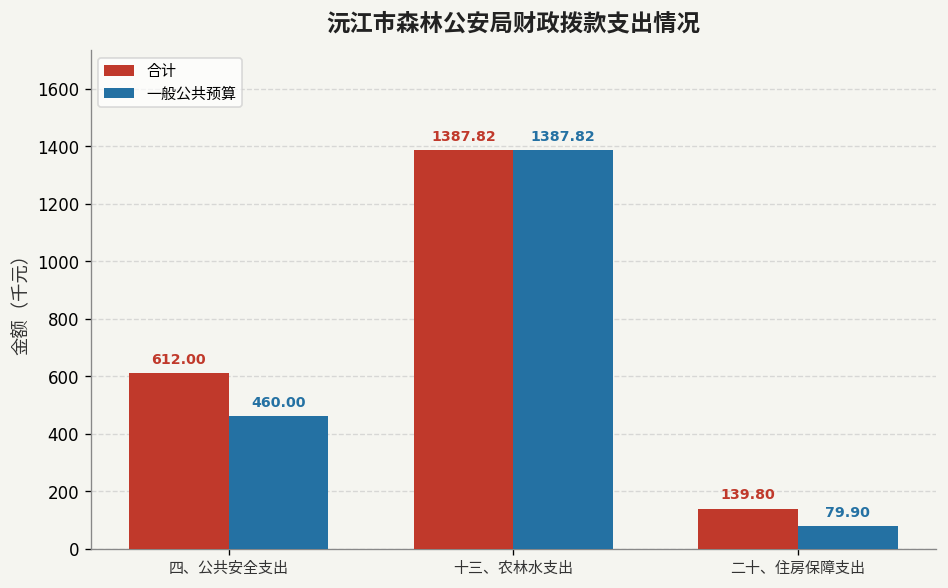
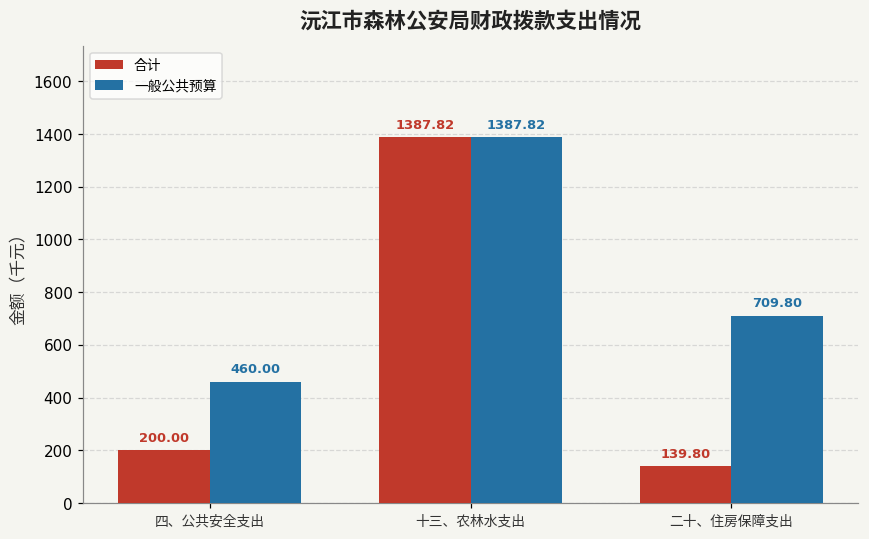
  {
    "合计": {
-     "四、公共安全支出": 612.00,
+     "四、公共安全支出": 200.00,
      "十三、农林水支出": 1387.82,
      "二十、住房保障支出": 139.80
    },
    "一般公共预算": {
      "四、公共安全支出": 460.00,
      "十三、农林水支出": 1387.82,
-     "二十、住房保障支出": 79.90
+     "二十、住房保障支出": 709.80
    }
  }
